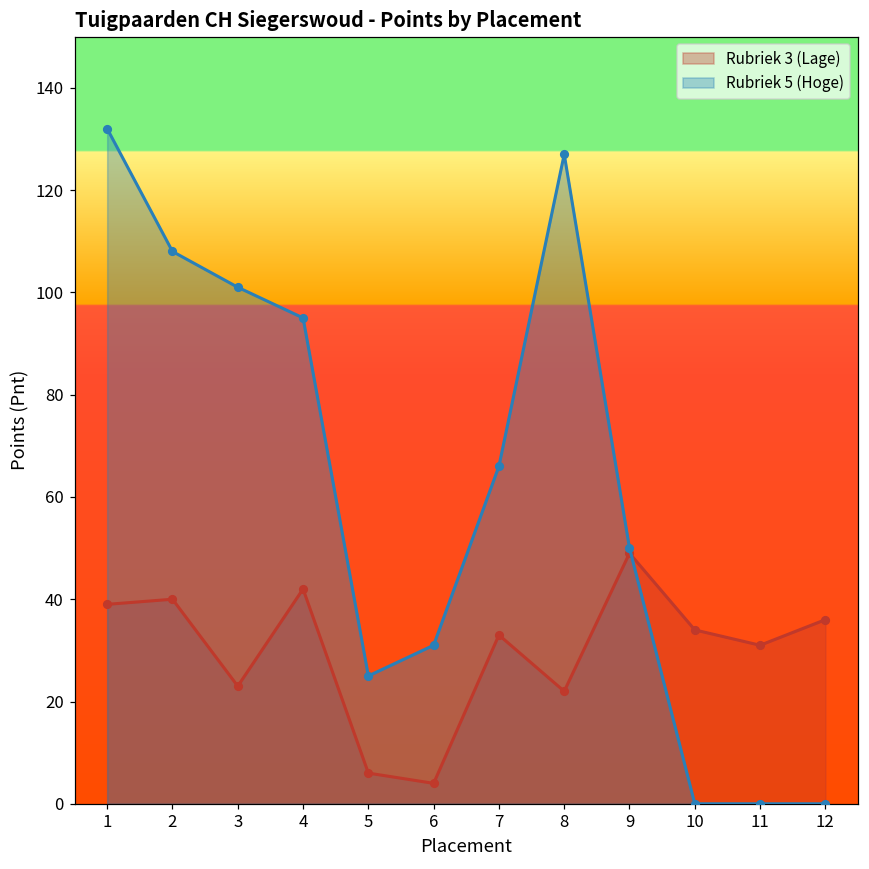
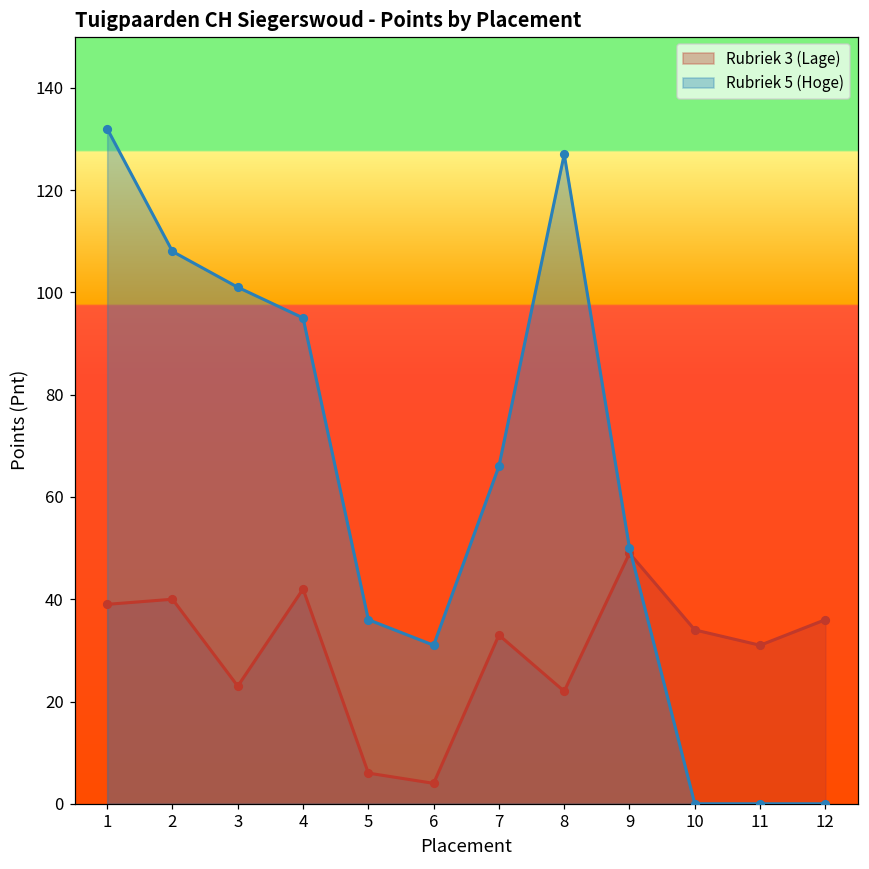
  {
    "Rubriek 3 (Lage)": {
      "1": 39,
      "2": 40,
      "3": 23,
      "4": 42,
      "5": 6,
      "6": 4,
      "7": 33,
      "8": 22,
      "9": 49,
      "10": 34,
      "11": 31,
      "12": 36
    },
    "Rubriek 5 (Hoge)": {
      "1": 132,
      "2": 108,
      "3": 101,
      "4": 95,
-     "5": 25,
+     "5": 36,
      "6": 31,
      "7": 66,
      "8": 127,
      "9": 50,
      "10": 0,
      "11": 0,
      "12": 0
    }
  }
